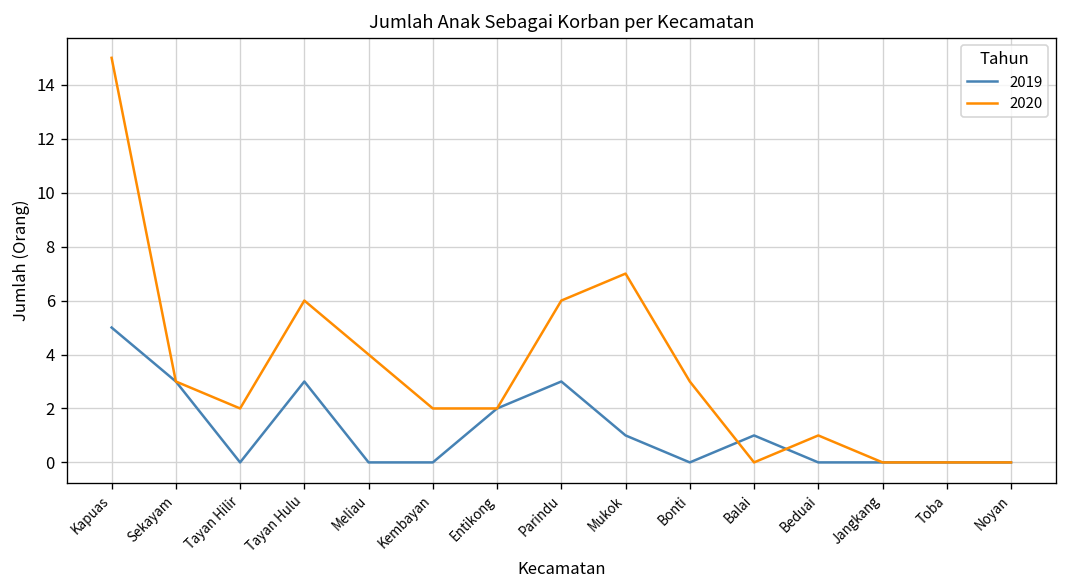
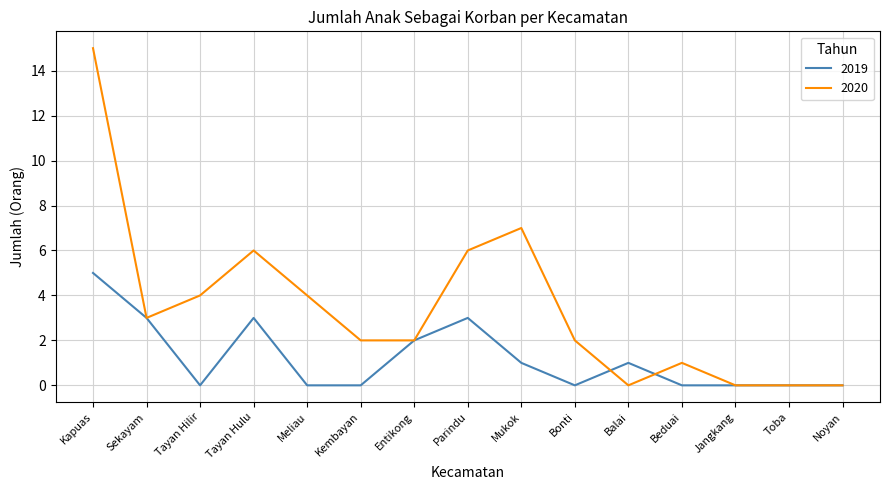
  {
    "2019": {
      "Kapuas": 5,
      "Tayan Hilir": 0,
      "Tayan Hulu": 3,
      "Meliau": 0,
      "Kembayan": 0,
      "Parindu": 3,
      "Mukok": 1,
      "Bonti": 0,
      "Balai": 1,
      "Beduai": 0
    },
    "2020": {
      "Kapuas": 15,
-     "Tayan Hilir": 2,
+     "Tayan Hilir": 4,
      "Tayan Hulu": 6,
      "Meliau": 4,
      "Kembayan": 2,
      "Parindu": 6,
      "Mukok": 7,
-     "Bonti": 3,
+     "Bonti": 2,
      "Balai": 0,
      "Beduai": 1
    }
  }
